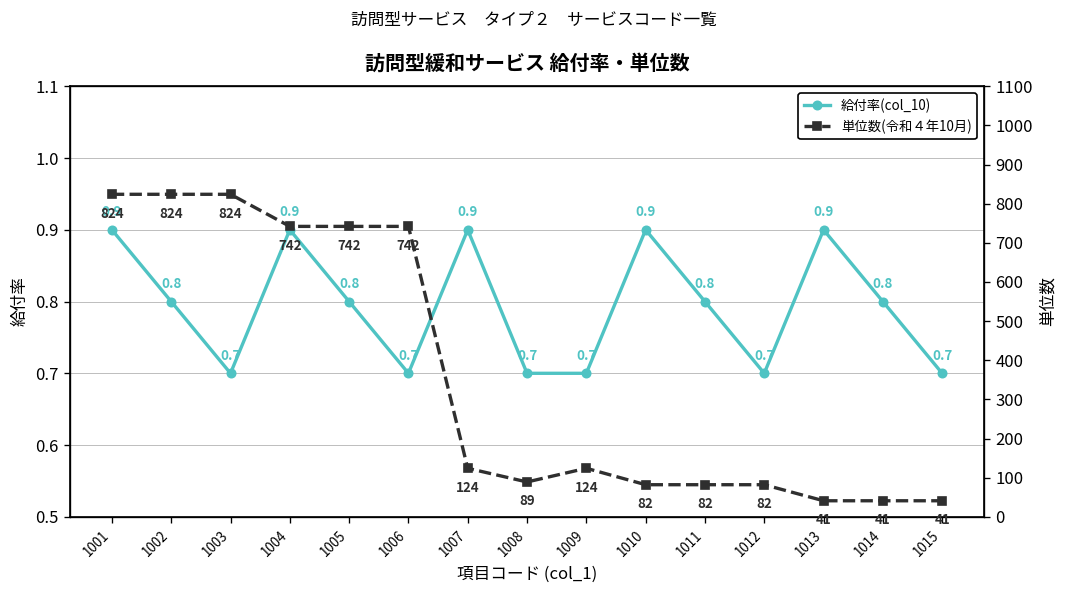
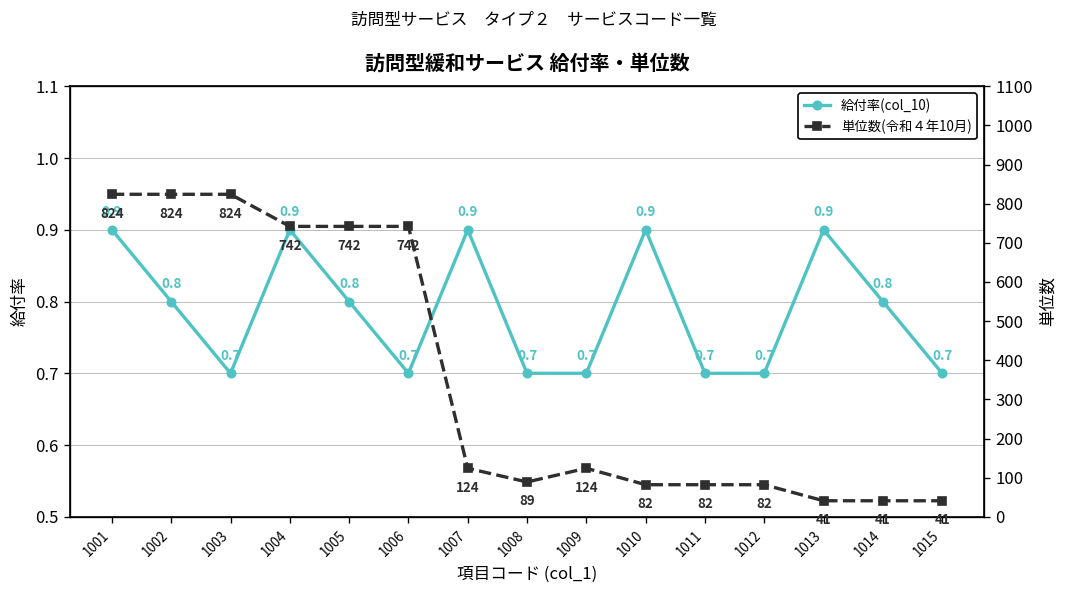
  {
    "給付率(col_10)": {
      "1002": 0.8,
      "1003": 0.7,
      "1004": 0.9,
      "1005": 0.8,
      "1006": 0.7,
      "1007": 0.9,
      "1008": 0.7,
      "1009": 0.7,
      "1010": 0.9,
-     "1011": 0.8,
+     "1011": 0.7,
      "1012": 0.7,
      "1013": 0.9,
      "1014": 0.8,
      "1015": 0.7
    },
    "単位数(令和４年10月)": {
      "1002": 824,
      "1003": 824,
      "1004": 742,
      "1005": 742,
      "1006": 742,
      "1007": 124,
      "1008": 89,
      "1009": 124,
      "1010": 82,
      "1011": 82,
      "1012": 82,
      "1013": 41,
      "1014": 41,
      "1015": 41
    }
  }
